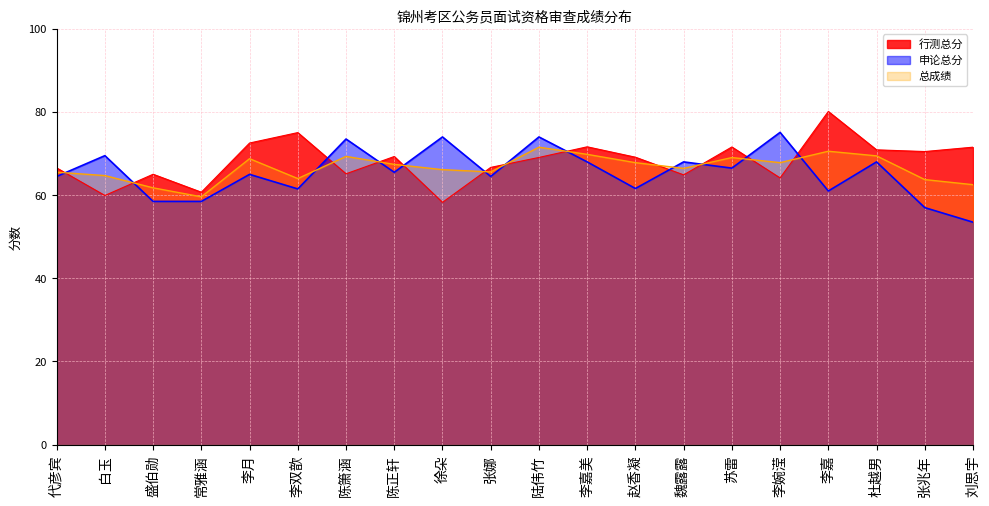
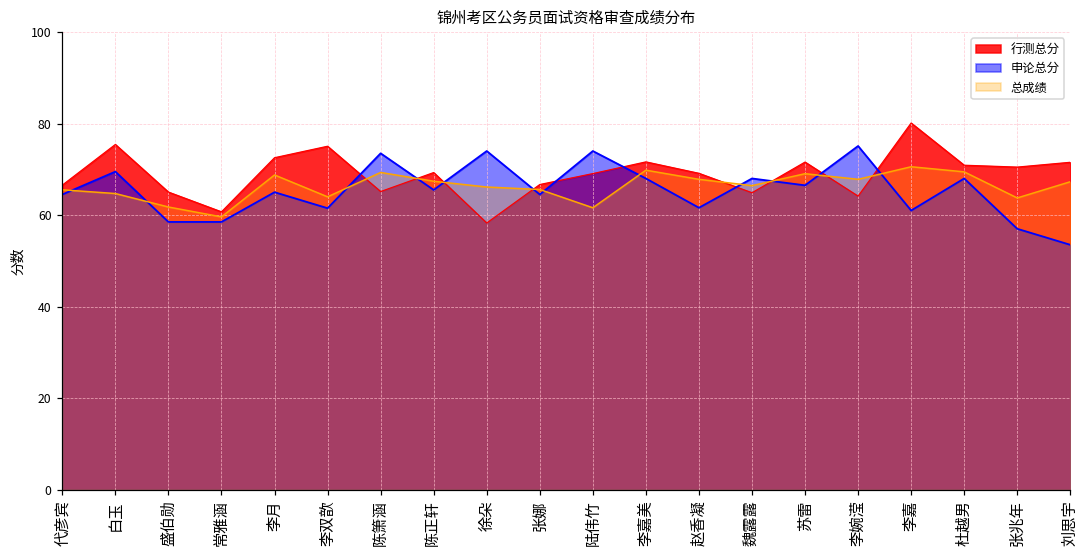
  {
    "行测总分": {
      "代彦宾": 67,
-     "白玉": 60,
+     "白玉": 75,
      "盛伯勋": 65,
      "常雅涵": 61,
      "李月": 73,
      "李双歆": 75,
      "陈箫涵": 65,
      "陈正轩": 69,
      "徐朵": 58,
      "张娜": 67,
      "陆伟竹": 69,
      "李嘉美": 72,
      "赵香凝": 69,
      "魏露露": 65,
      "苏雷": 72,
      "李婉滢": 64,
      "李嘉": 80,
      "杜越男": 71,
      "张兆年": 70,
      "刘思宇": 72
    },
    "申论总分": {
      "代彦宾": 65,
      "白玉": 70,
      "盛伯勋": 59,
      "常雅涵": 59,
      "李月": 65,
      "李双歆": 62,
      "陈箫涵": 74,
      "陈正轩": 66,
      "徐朵": 74,
      "张娜": 65,
      "陆伟竹": 74,
      "李嘉美": 68,
      "赵香凝": 62,
      "魏露露": 68,
      "苏雷": 67,
      "李婉滢": 75,
      "李嘉": 61,
      "杜越男": 68,
      "张兆年": 57,
      "刘思宇": 54
    },
    "总成绩": {
      "代彦宾": 66,
      "白玉": 65,
      "盛伯勋": 62,
      "常雅涵": 60,
      "李月": 69,
      "李双歆": 64,
      "陈箫涵": 69,
      "陈正轩": 67,
      "徐朵": 66,
      "张娜": 66,
-     "陆伟竹": 72,
+     "陆伟竹": 62,
      "李嘉美": 70,
      "赵香凝": 68,
      "魏露露": 66,
      "苏雷": 69,
      "李婉滢": 68,
      "李嘉": 71,
      "杜越男": 69,
      "张兆年": 64,
-     "刘思宇": 63
+     "刘思宇": 67
    }
  }
